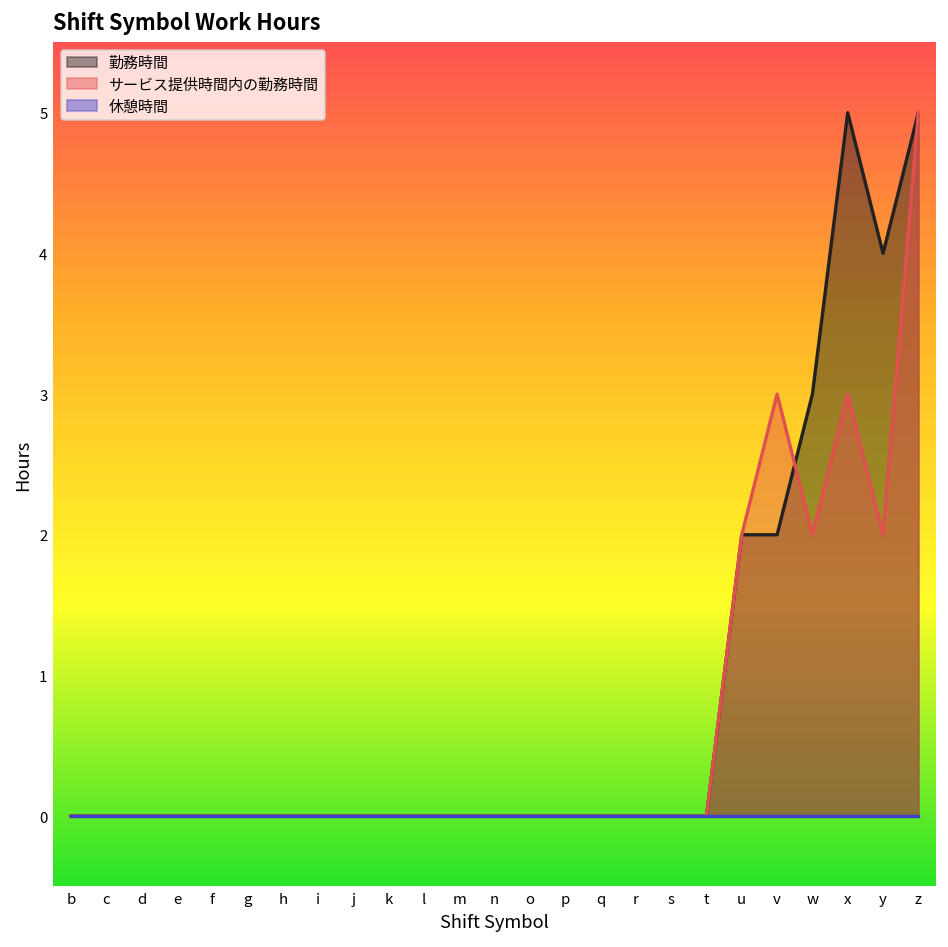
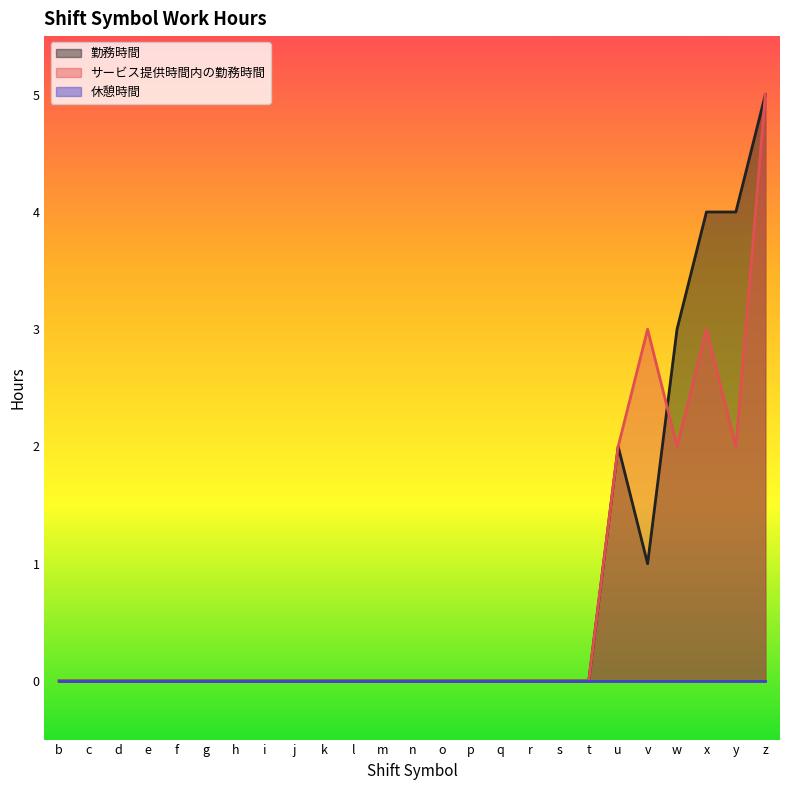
  {
    "勤務時間": {
-     "v": 2,
+     "v": 1,
      "w": 3,
-     "x": 5,
+     "x": 4,
      "y": 4
    },
    "サービス提供時間内の勤務時間": {
      "v": 3,
      "w": 2,
      "x": 3,
      "y": 2
    },
    "休憩時間": {
      "u": 0,
      "v": 0,
      "w": 0,
      "x": 0,
      "y": 0,
      "z": 0
    }
  }
